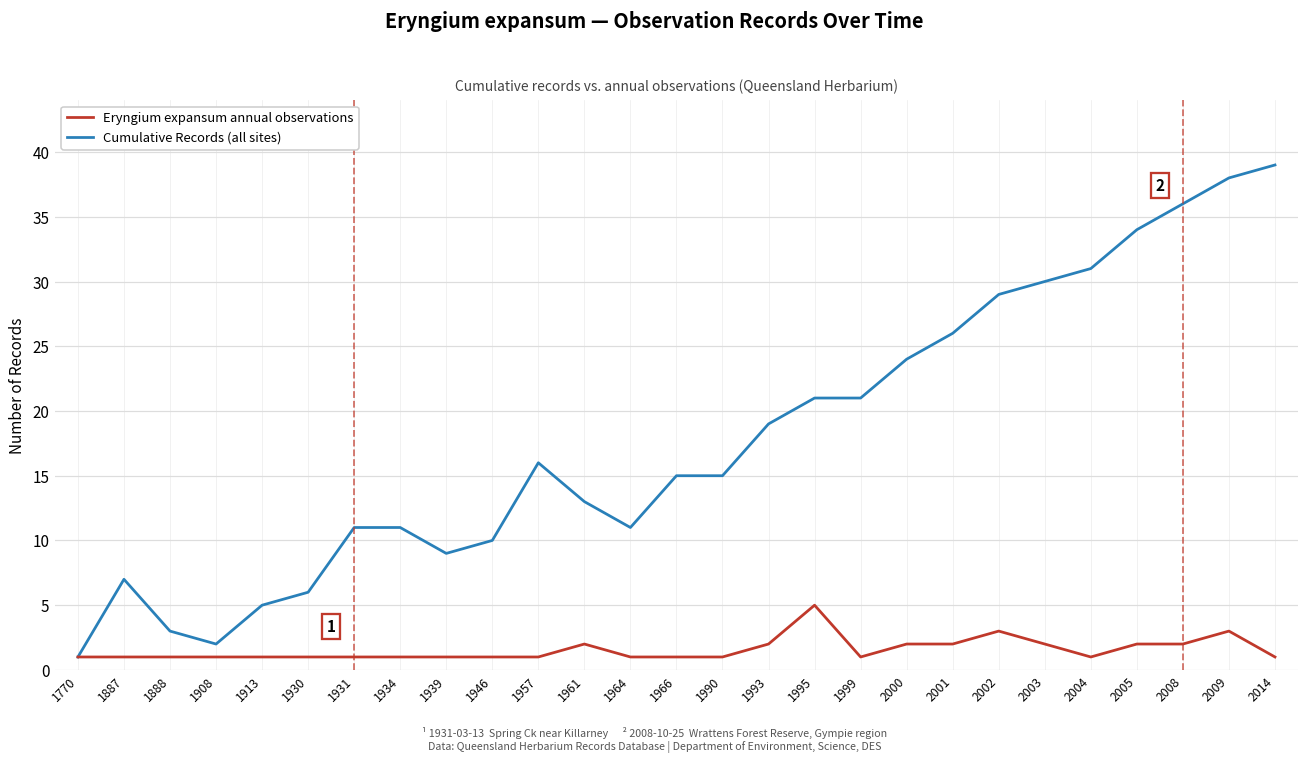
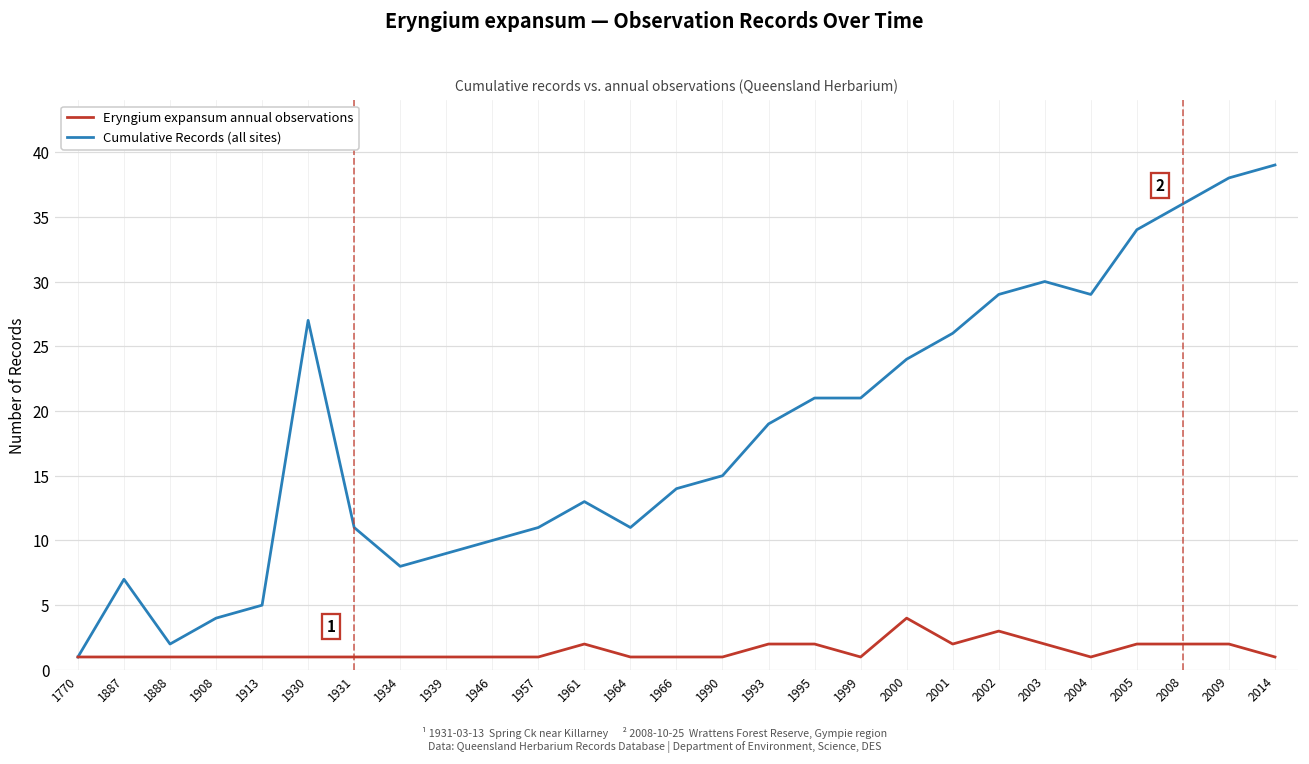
  {
    "Cumulative Records (all sites)": {
      "1887": 7,
-     "1888": 3,
-     "1908": 2,
+     "1888": 2,
+     "1908": 4,
      "1913": 5,
-     "1930": 6,
+     "1930": 27,
      "1931": 11,
-     "1934": 11,
+     "1934": 8,
      "1939": 9,
      "1946": 10,
-     "1957": 16,
+     "1957": 11,
      "1961": 13,
      "1964": 11,
-     "1966": 15,
+     "1966": 14,
      "1990": 15,
      "1993": 19,
      "1995": 21,
      "1999": 21,
      "2000": 24,
      "2001": 26,
      "2002": 29,
      "2003": 30,
-     "2004": 31,
+     "2004": 29,
      "2005": 34,
      "2009": 38,
      "2014": 39
    },
    "Eryngium expansum annual observations": {
      "1887": 1,
      "1888": 1,
      "1908": 1,
      "1913": 1,
      "1934": 1,
      "1939": 1,
      "1946": 1,
      "1957": 1,
      "1961": 2,
      "1964": 1,
      "1966": 1,
      "1990": 1,
      "1993": 2,
-     "1995": 5,
+     "1995": 2,
      "1999": 1,
-     "2000": 2,
+     "2000": 4,
      "2001": 2,
      "2002": 3,
      "2003": 2,
      "2004": 1,
      "2005": 2,
      "2008": 2,
-     "2009": 3,
+     "2009": 2,
      "2014": 1
    }
  }
